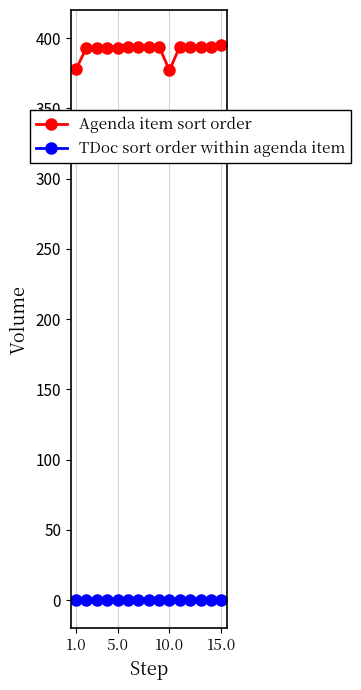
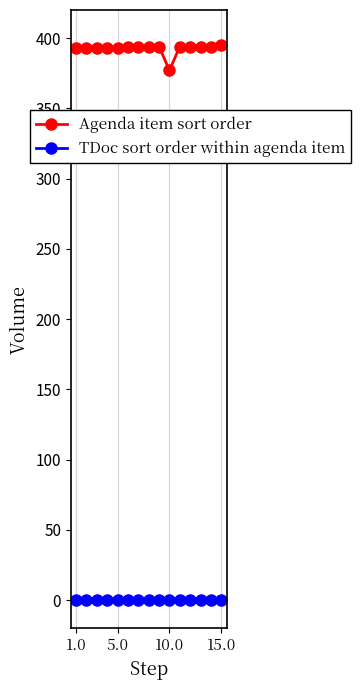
  {
    "Agenda item sort order": {
-     "1.0": 378,
+     "1.0": 393,
      "5.0": 393,
      "10.0": 377,
      "15.0": 395
    },
    "TDoc sort order within agenda item": {
      "1.0": 0,
      "5.0": 0,
      "10.0": 0,
      "15.0": 0
    }
  }
